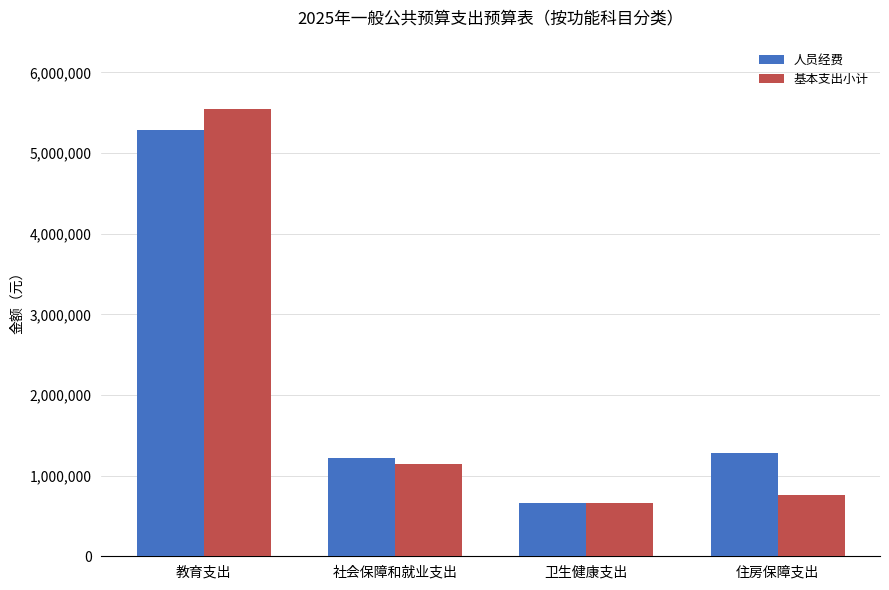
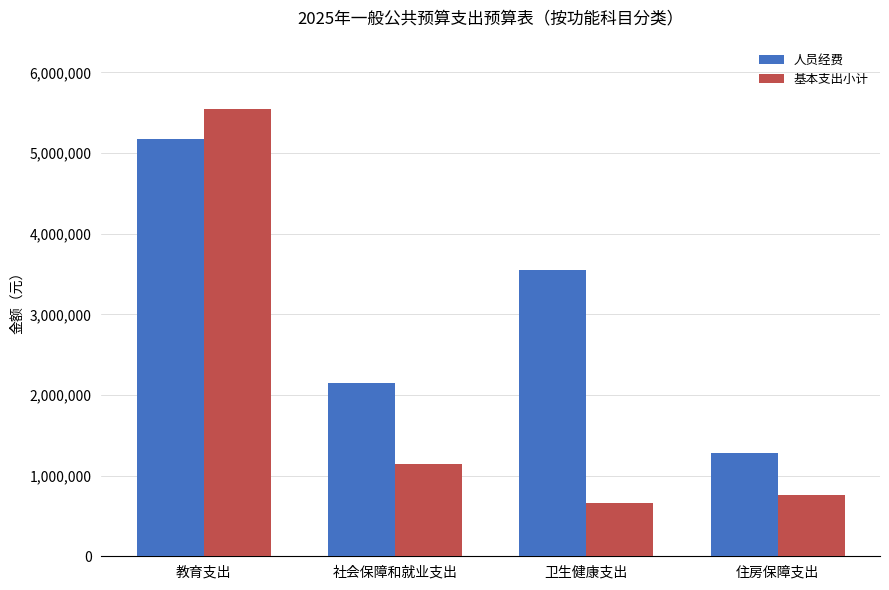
  {
    "人员经费": {
-     "教育支出": "5,300,000",
-     "社会保障和就业支出": "1,200,000",
-     "卫生健康支出": "700,000",
+     "教育支出": "5,200,000",
+     "社会保障和就业支出": "2,200,000",
+     "卫生健康支出": "3,600,000",
      "住房保障支出": "1,300,000"
    },
    "基本支出小计": {
      "教育支出": "5,500,000",
      "社会保障和就业支出": "1,100,000",
      "卫生健康支出": "700,000",
      "住房保障支出": "800,000"
    }
  }
